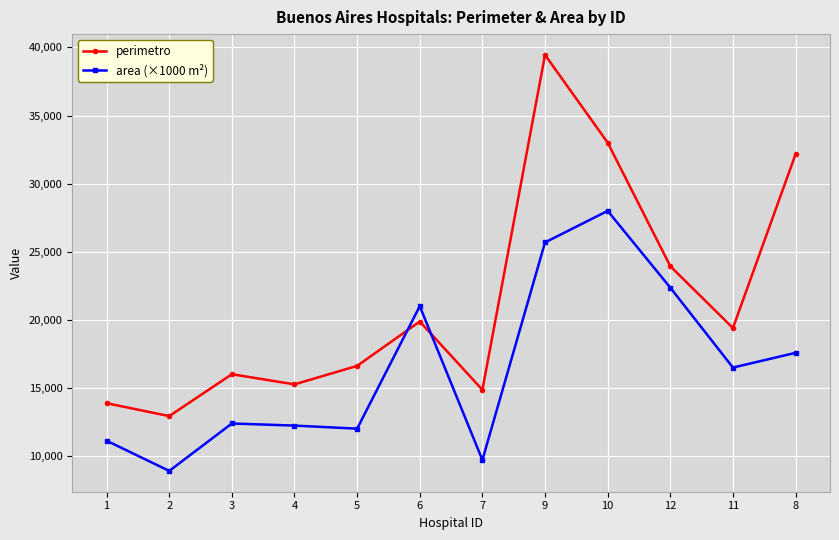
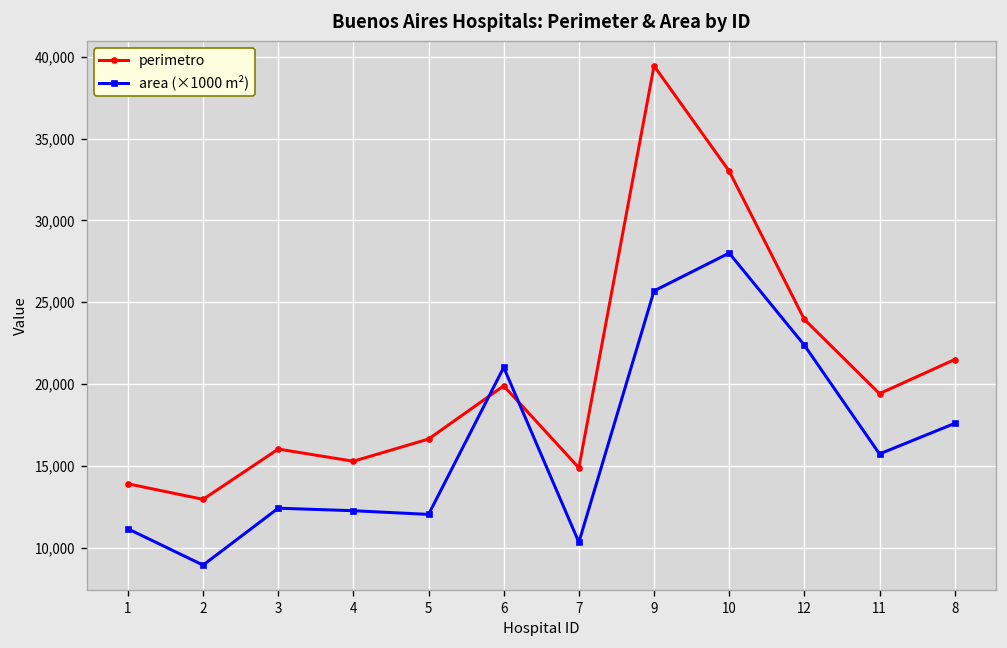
  {
    "perimetro": {
      "1": "13,900",
      "2": "12,900",
      "3": "16,000",
      "4": "15,300",
      "5": "16,600",
      "6": "19,900",
      "7": "14,900",
      "9": "39,400",
      "10": "33,000",
      "12": "23,900",
      "11": "19,400",
-     "8": "32,200"
+     "8": "21,500"
    },
    "area (×1000 m²)": {
      "1": "11,100",
      "2": "8,900",
      "3": "12,400",
      "4": "12,300",
      "5": "12,000",
      "6": "21,000",
-     "7": "9,700",
+     "7": "10,300",
      "9": "25,700",
      "10": "28,000",
      "12": "22,400",
-     "11": "16,500",
+     "11": "15,700",
      "8": "17,600"
    }
  }
